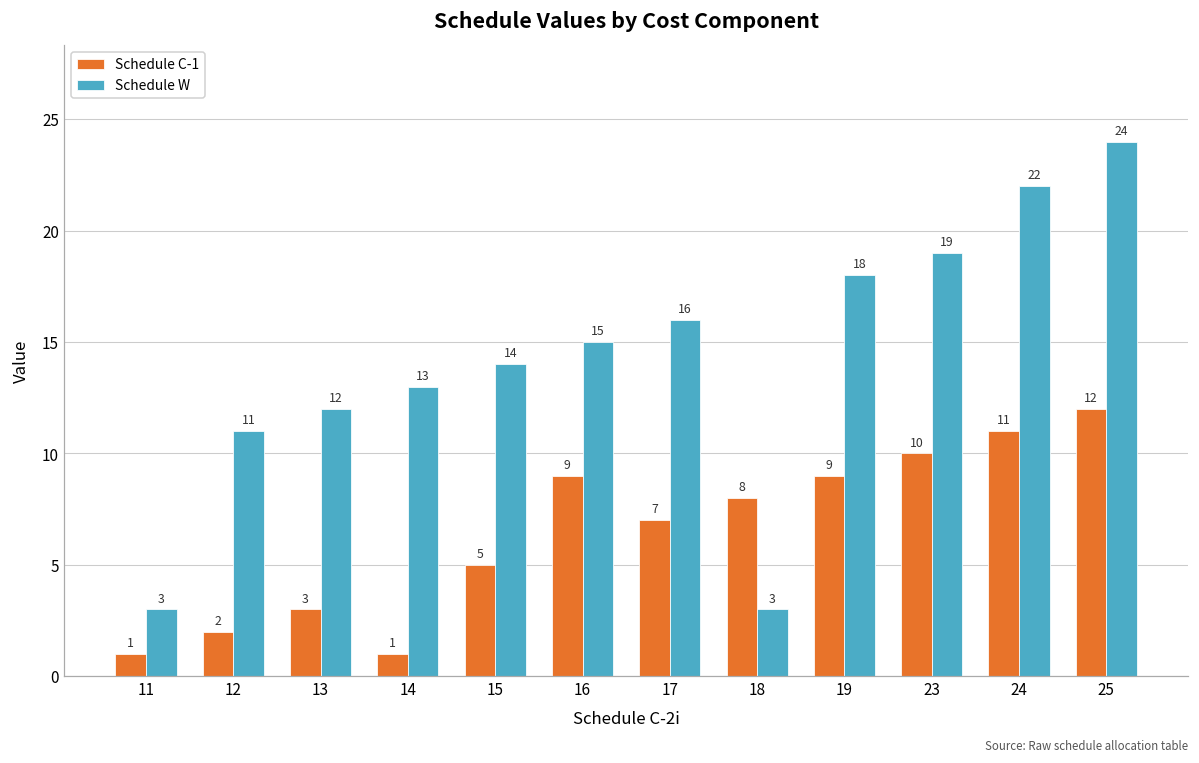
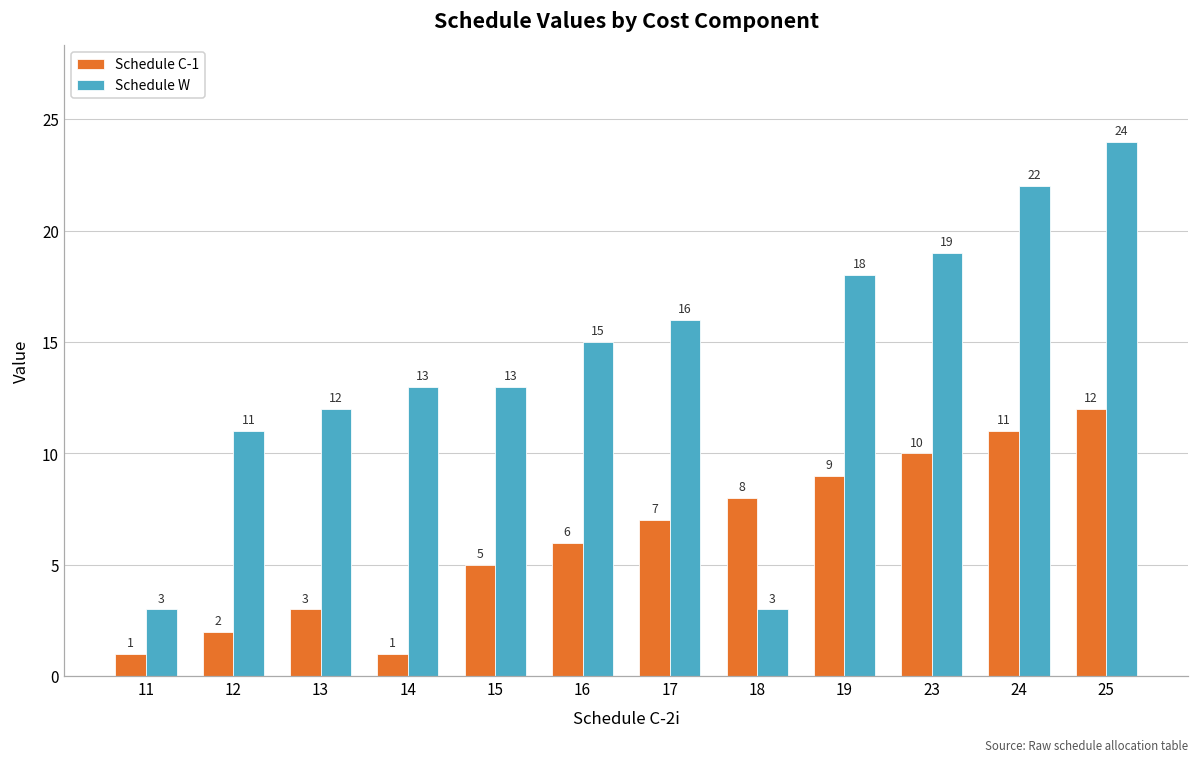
  {
    "Schedule C-1": {
      "11": 1,
      "12": 2,
      "13": 3,
      "14": 1,
      "15": 5,
-     "16": 9,
+     "16": 6,
      "17": 7,
      "18": 8,
      "19": 9,
      "23": 10,
      "24": 11,
      "25": 12
    },
    "Schedule W": {
      "11": 3,
      "12": 11,
      "13": 12,
      "14": 13,
-     "15": 14,
+     "15": 13,
      "16": 15,
      "17": 16,
      "18": 3,
      "19": 18,
      "23": 19,
      "24": 22,
      "25": 24
    }
  }
